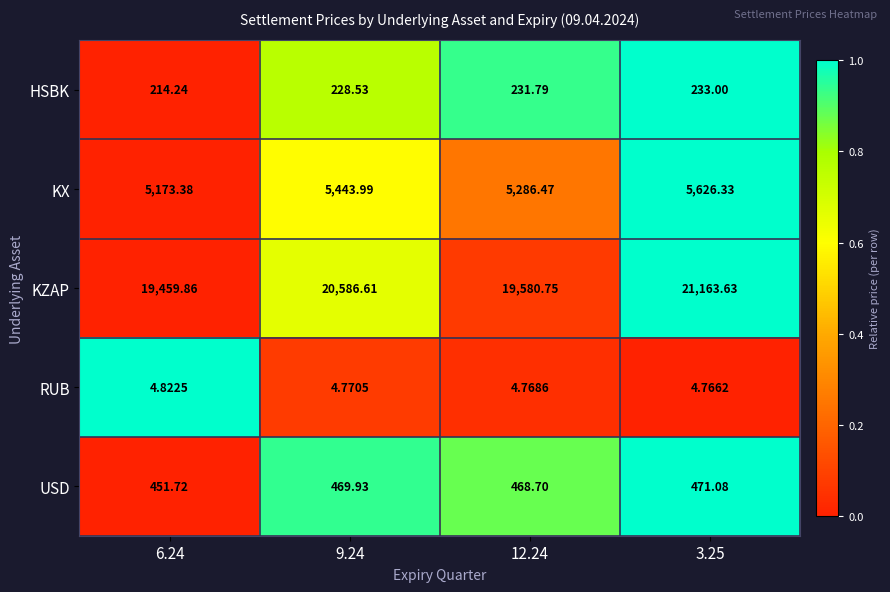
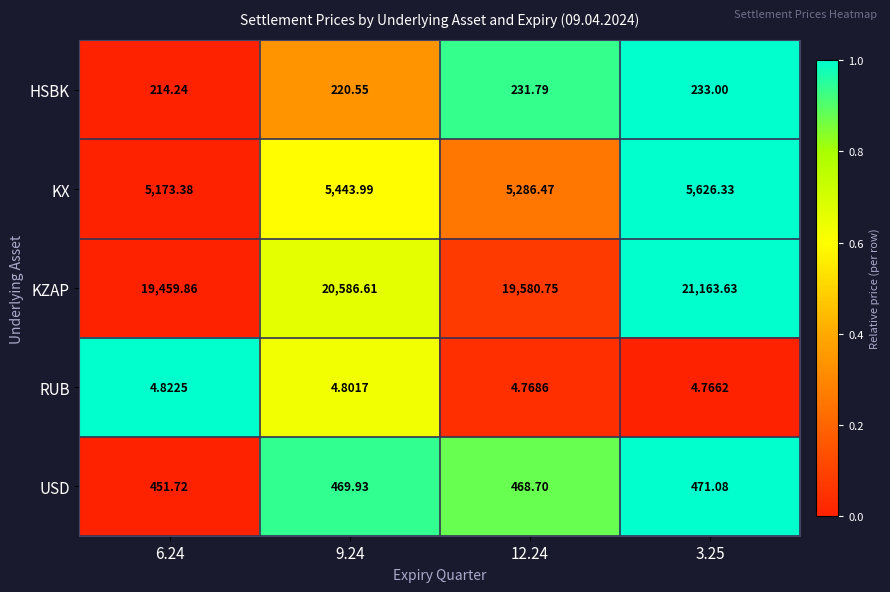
  {
    "HSBK": {
      "6.24": "214.24",
-     "9.24": "228.53",
+     "9.24": "220.55",
      "12.24": "231.79",
      "3.25": "233.00"
    },
    "KX": {
      "6.24": "5,173.38",
      "9.24": "5,443.99",
      "12.24": "5,286.47",
      "3.25": "5,626.33"
    },
    "KZAP": {
      "6.24": "19,459.86",
      "9.24": "20,586.61",
      "12.24": "19,580.75",
      "3.25": "21,163.63"
    },
    "RUB": {
      "6.24": "4.8225",
-     "9.24": "4.7705",
+     "9.24": "4.8017",
      "12.24": "4.7686",
      "3.25": "4.7662"
    },
    "USD": {
      "6.24": "451.72",
      "9.24": "469.93",
      "12.24": "468.70",
      "3.25": "471.08"
    }
  }
